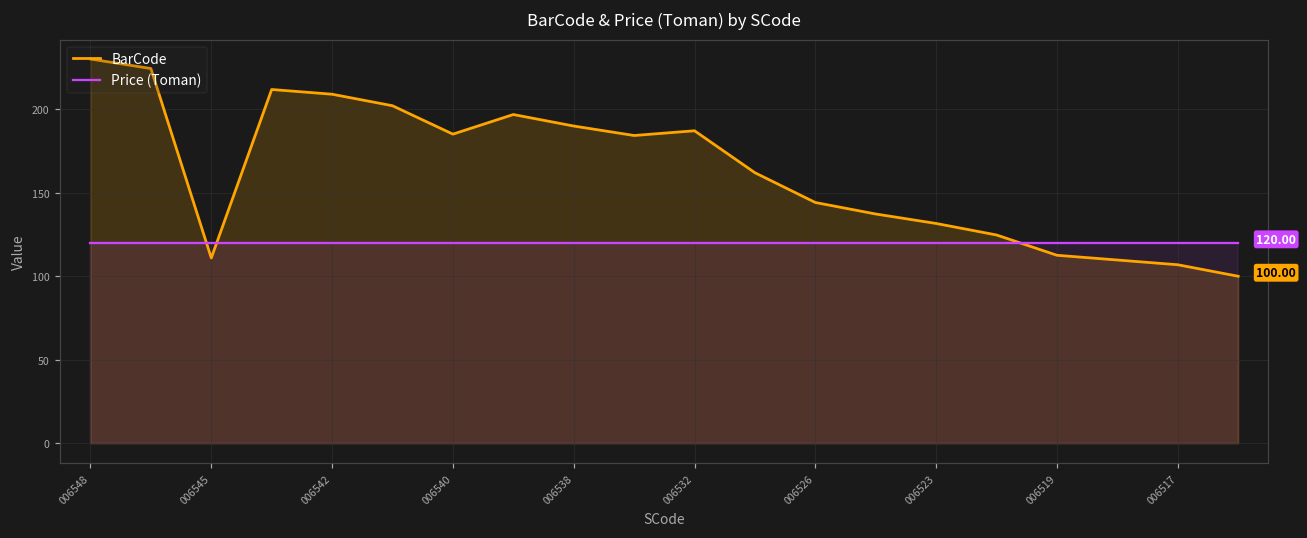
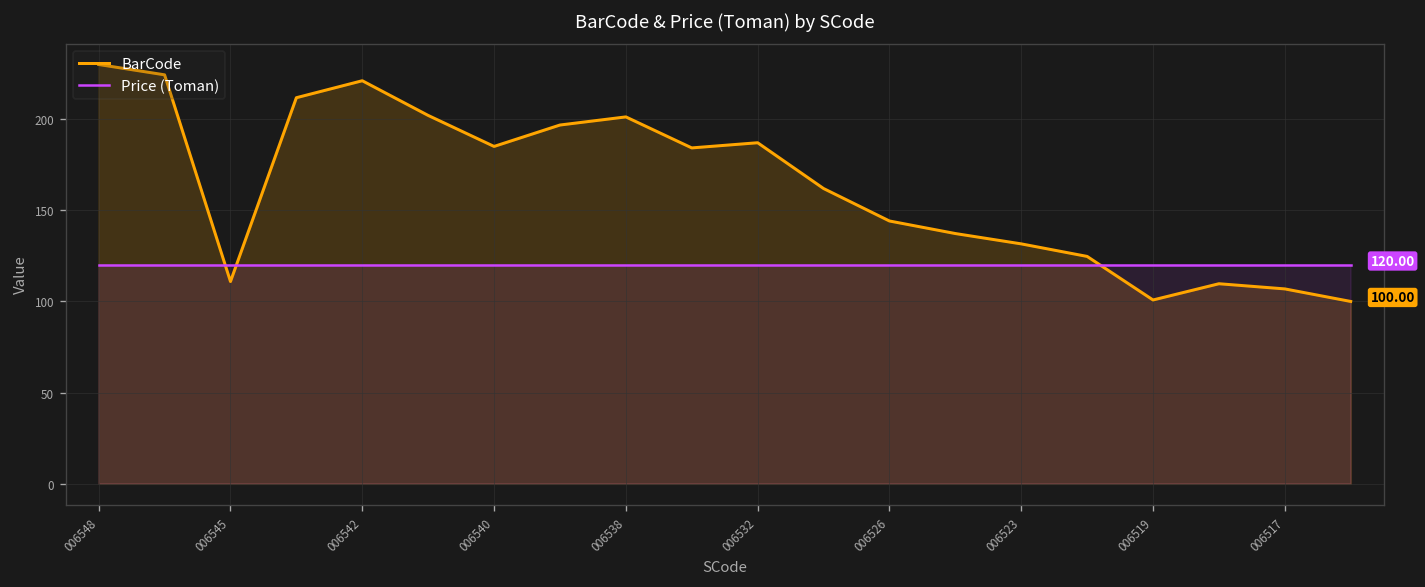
  {
    "BarCode": {
      "006545": 111,
-     "006542": 209,
+     "006542": 221,
      "006540": 185,
-     "006538": 190,
+     "006538": 201,
      "006532": 187,
      "006526": 144,
      "006523": 132,
-     "006519": 113,
+     "006519": 101,
      "006517": 107
    },
    "Price (Toman)": {
      "006548": 120,
      "006545": 120,
      "006542": 120,
      "006540": 120,
      "006538": 120,
      "006532": 120,
      "006526": 120,
      "006523": 120,
      "006519": 120,
      "006517": 120
    }
  }
